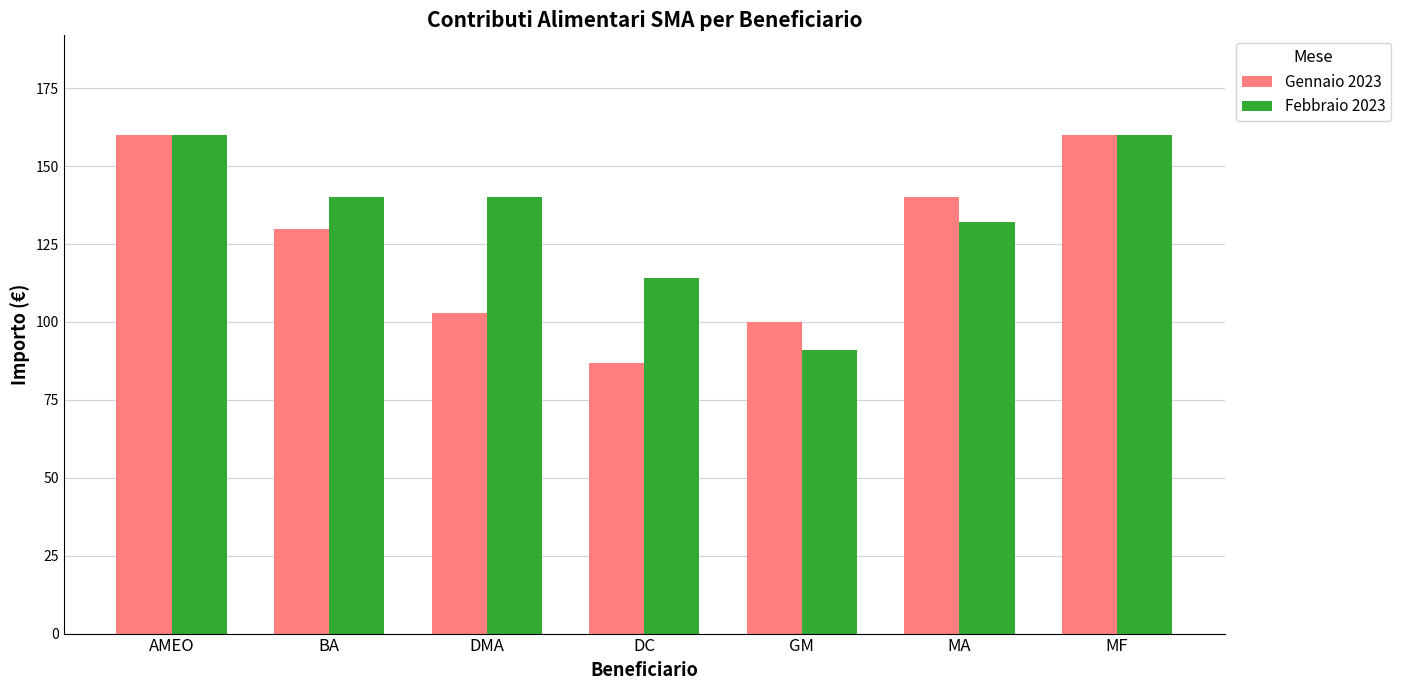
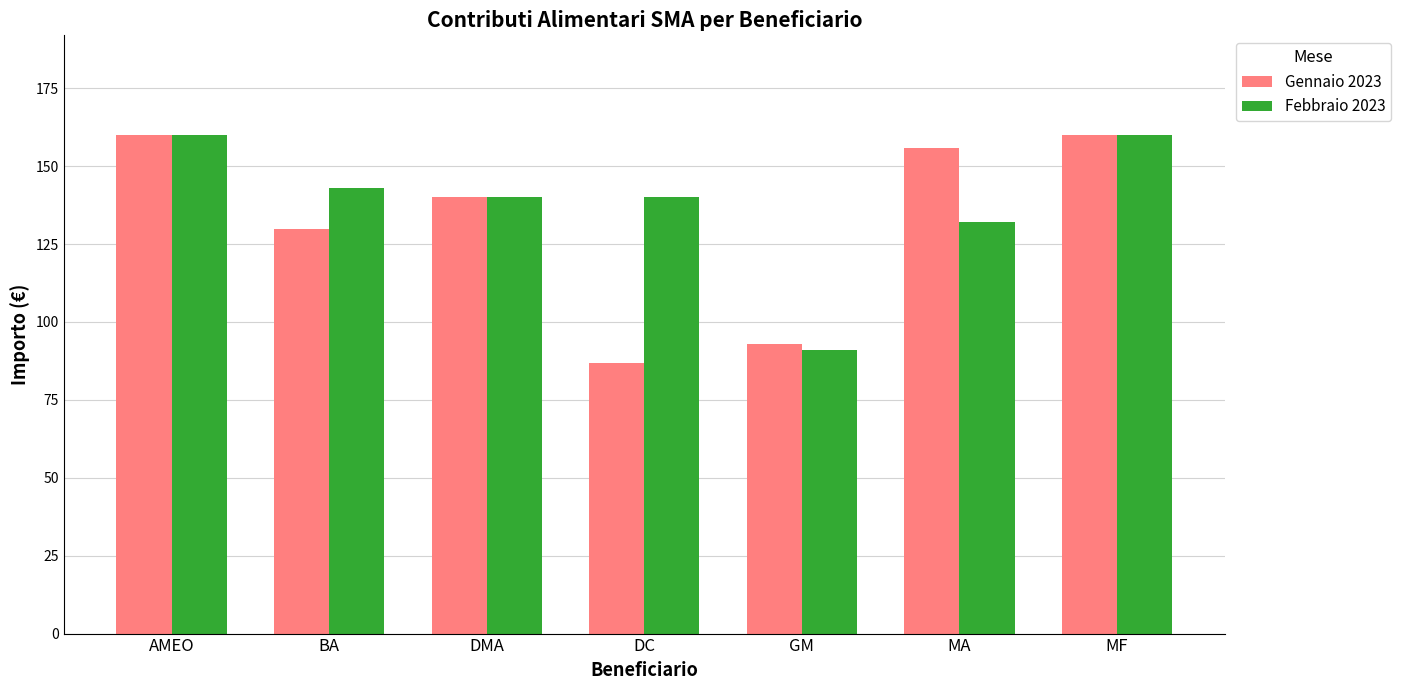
  {
    "Gennaio 2023": {
      "AMEO": 160,
      "BA": 130,
-     "DMA": 103,
+     "DMA": 140,
      "DC": 87,
-     "GM": 100,
-     "MA": 140,
+     "GM": 93,
+     "MA": 156,
      "MF": 160
    },
    "Febbraio 2023": {
      "AMEO": 160,
-     "BA": 140,
+     "BA": 143,
      "DMA": 140,
-     "DC": 114,
+     "DC": 140,
      "GM": 91,
      "MA": 132,
      "MF": 160
    }
  }
